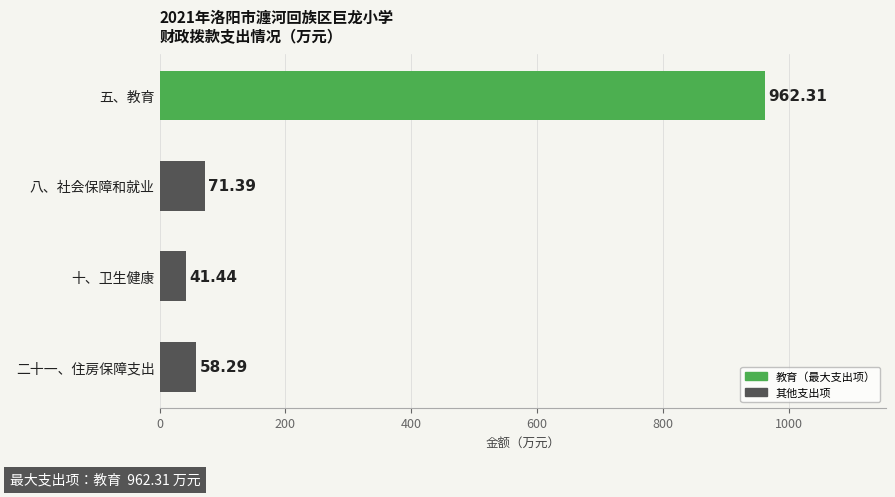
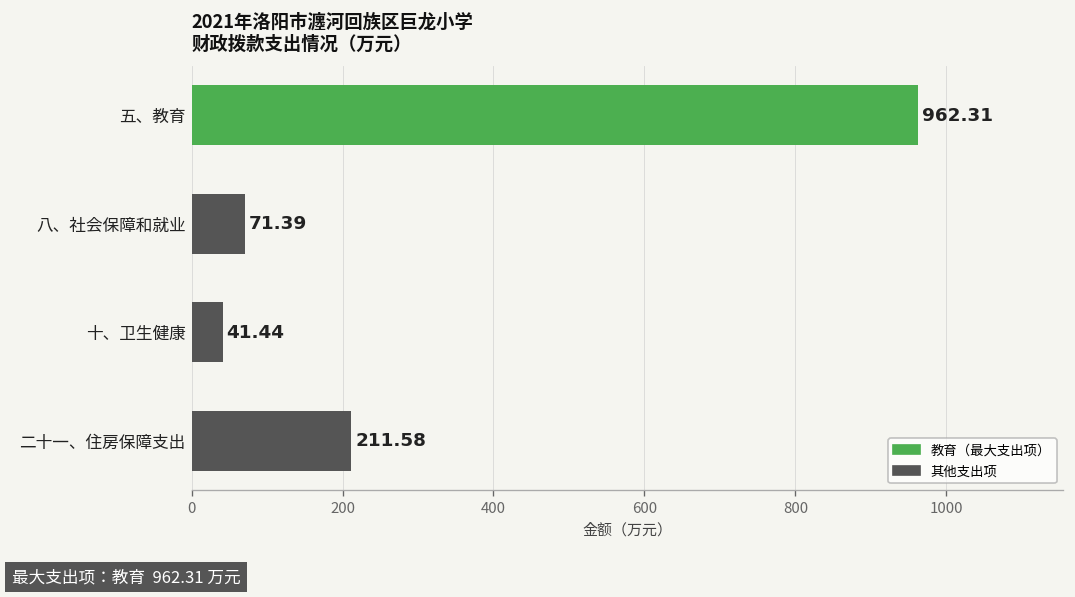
  {
    "五、教育": 962.31,
    "八、社会保障和就业": 71.39,
    "十、卫生健康": 41.44,
-   "二十一、住房保障支出": 58.29
+   "二十一、住房保障支出": 211.58
  }
